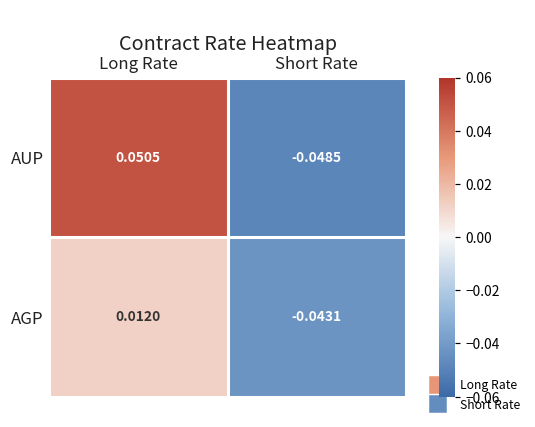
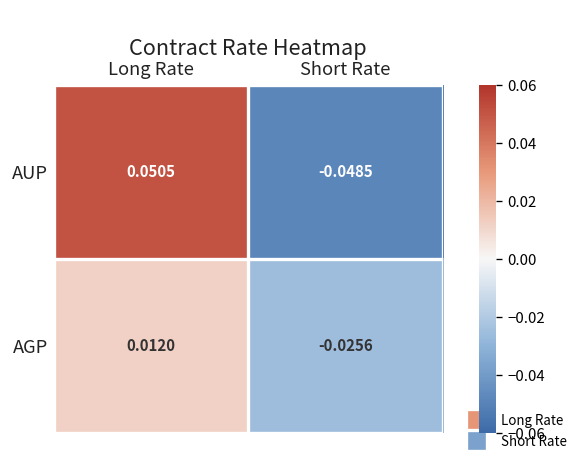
  {
    "AUP": {
      "Long Rate": 0.0505,
      "Short Rate": -0.0485
    },
    "AGP": {
      "Long Rate": 0.0120,
-     "Short Rate": -0.0431
+     "Short Rate": -0.0256
    }
  }
